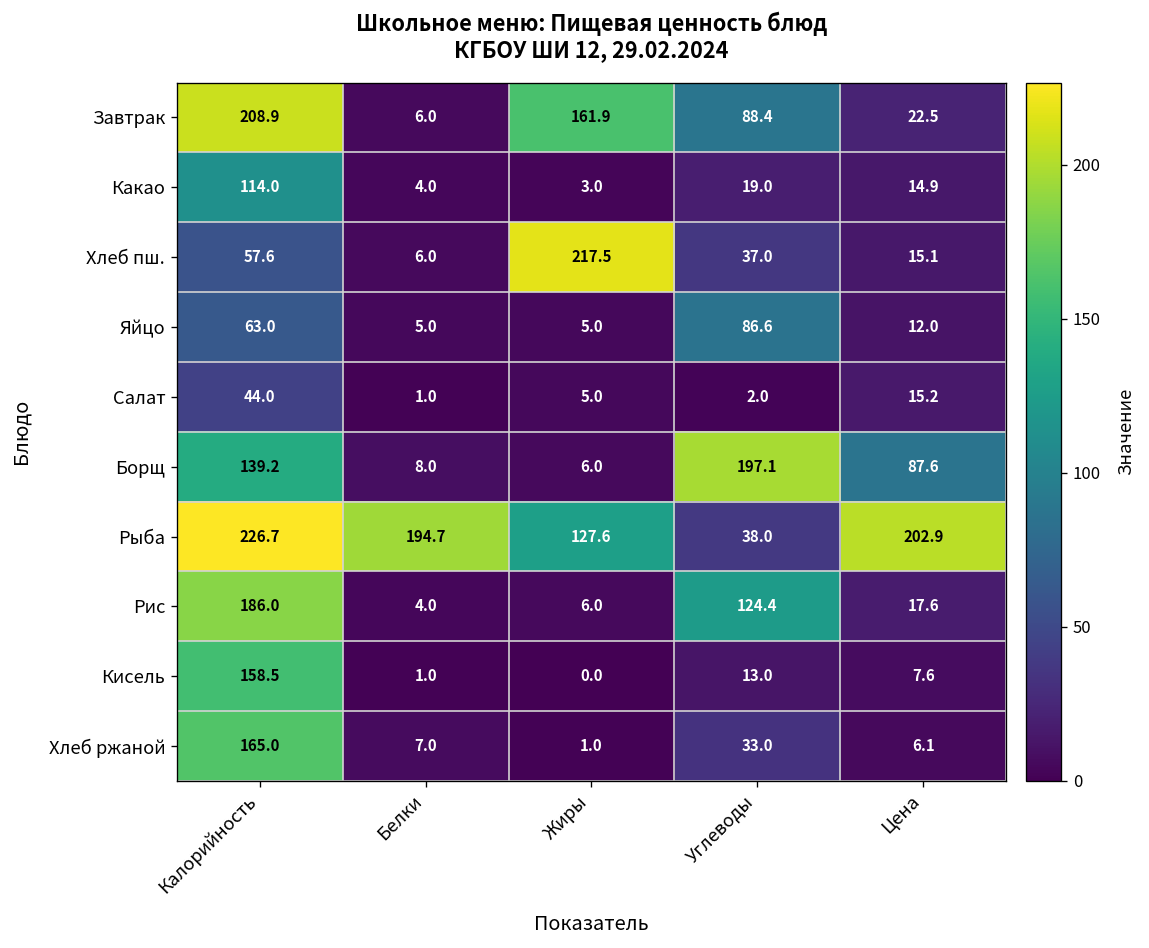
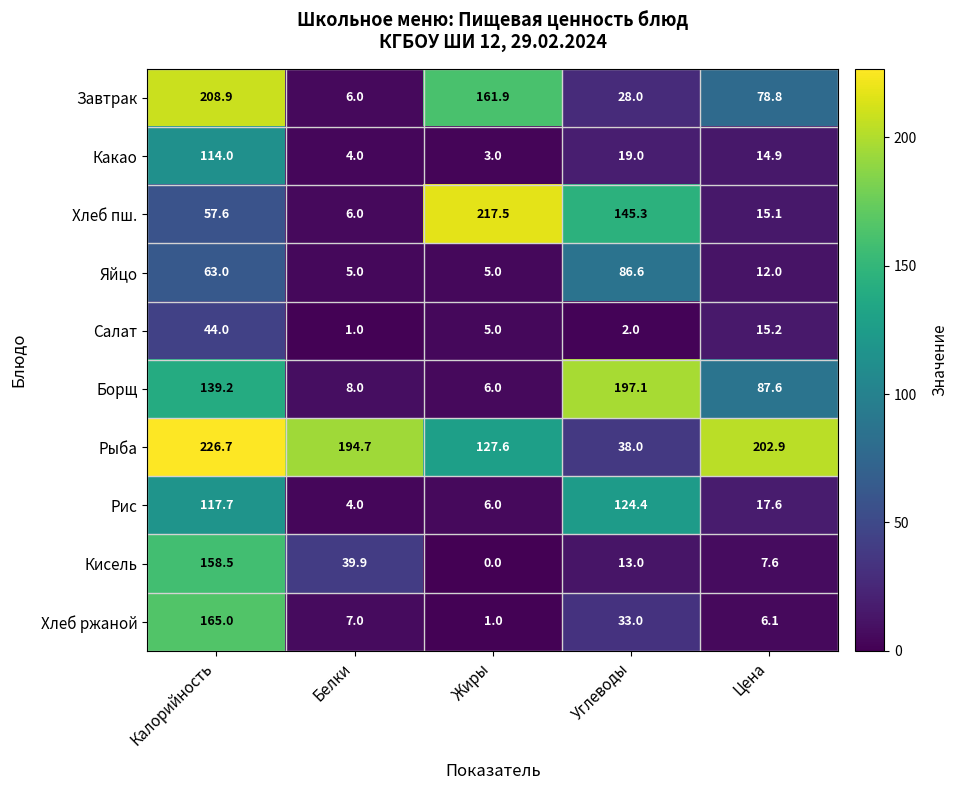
  {
    "Завтрак": {
      "Калорийность": 208.9,
      "Белки": 6.0,
      "Жиры": 161.9,
-     "Углеводы": 88.4,
-     "Цена": 22.5
+     "Углеводы": 28.0,
+     "Цена": 78.8
    },
    "Какао": {
      "Калорийность": 114.0,
      "Белки": 4.0,
      "Жиры": 3.0,
      "Углеводы": 19.0,
      "Цена": 14.9
    },
    "Хлеб пш.": {
      "Калорийность": 57.6,
      "Белки": 6.0,
      "Жиры": 217.5,
-     "Углеводы": 37.0,
+     "Углеводы": 145.3,
      "Цена": 15.1
    },
    "Яйцо": {
      "Калорийность": 63.0,
      "Белки": 5.0,
      "Жиры": 5.0,
      "Углеводы": 86.6,
      "Цена": 12.0
    },
    "Салат": {
      "Калорийность": 44.0,
      "Белки": 1.0,
      "Жиры": 5.0,
      "Углеводы": 2.0,
      "Цена": 15.2
    },
    "Борщ": {
      "Калорийность": 139.2,
      "Белки": 8.0,
      "Жиры": 6.0,
      "Углеводы": 197.1,
      "Цена": 87.6
    },
    "Рыба": {
      "Калорийность": 226.7,
      "Белки": 194.7,
      "Жиры": 127.6,
      "Углеводы": 38.0,
      "Цена": 202.9
    },
    "Рис": {
-     "Калорийность": 186.0,
+     "Калорийность": 117.7,
      "Белки": 4.0,
      "Жиры": 6.0,
      "Углеводы": 124.4,
      "Цена": 17.6
    },
    "Кисель": {
      "Калорийность": 158.5,
-     "Белки": 1.0,
+     "Белки": 39.9,
      "Жиры": 0.0,
      "Углеводы": 13.0,
      "Цена": 7.6
    },
    "Хлеб ржаной": {
      "Калорийность": 165.0,
      "Белки": 7.0,
      "Жиры": 1.0,
      "Углеводы": 33.0,
      "Цена": 6.1
    }
  }
